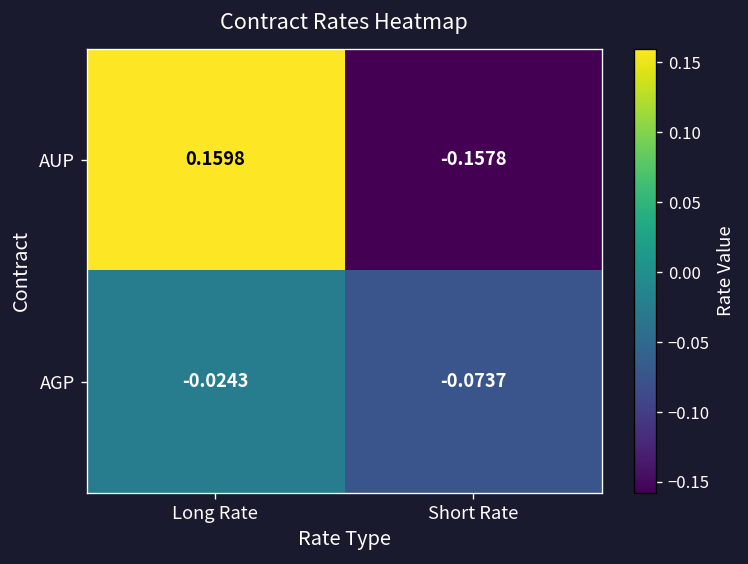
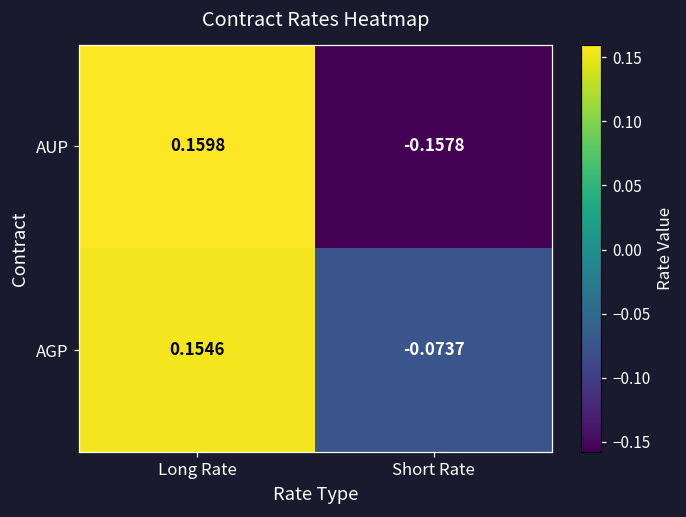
  {
    "AUP": {
      "Long Rate": 0.1598,
      "Short Rate": -0.1578
    },
    "AGP": {
-     "Long Rate": -0.0243,
+     "Long Rate": 0.1546,
      "Short Rate": -0.0737
    }
  }
